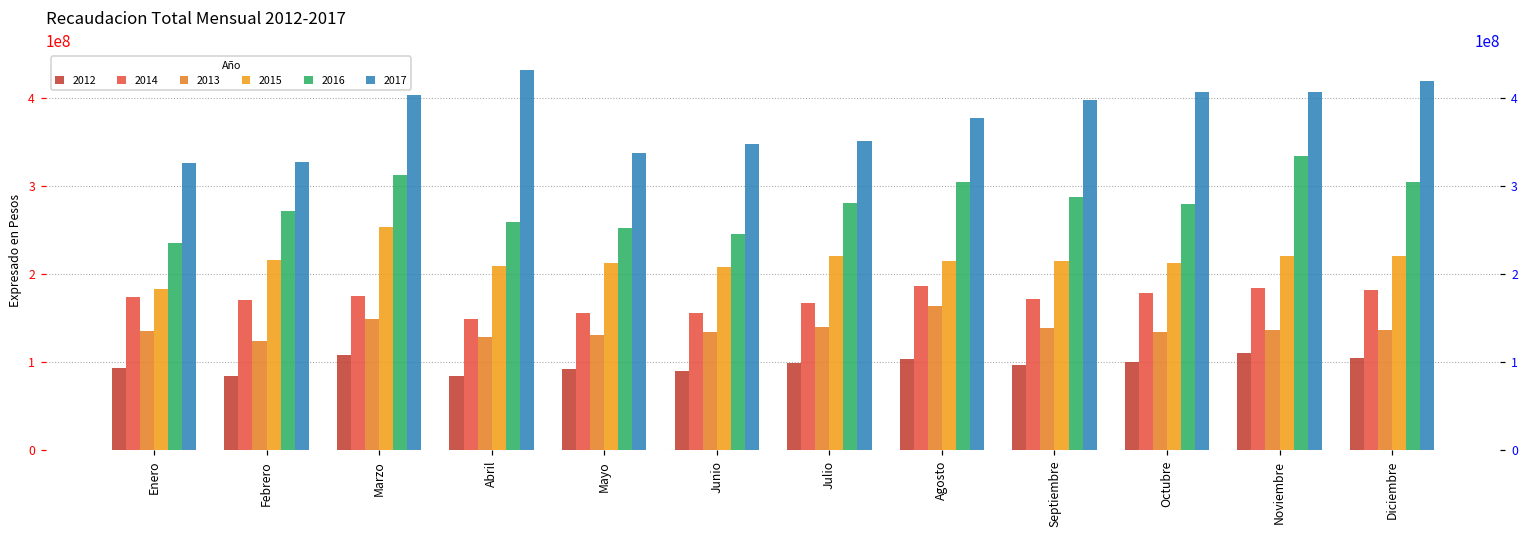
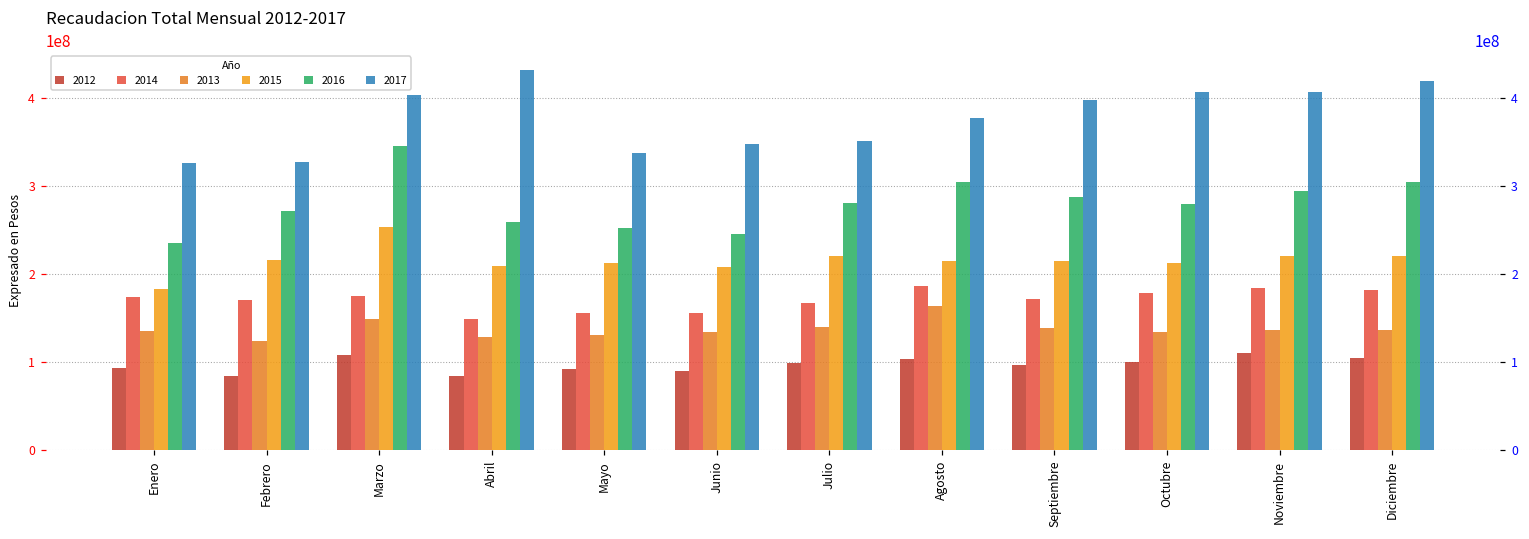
  {
    "2016": {
      "Enero": 230000000,
      "Febrero": 270000000,
-     "Marzo": 310000000,
+     "Marzo": 340000000,
      "Abril": 260000000,
      "Mayo": 250000000,
      "Junio": 240000000,
      "Julio": 280000000,
      "Agosto": 300000000,
      "Septiembre": 290000000,
      "Octubre": 280000000,
-     "Noviembre": 330000000,
+     "Noviembre": 290000000,
      "Diciembre": 300000000
    },
    "2017": {
      "Enero": 330000000,
      "Febrero": 330000000,
      "Marzo": 400000000,
      "Abril": 430000000,
      "Mayo": 340000000,
      "Junio": 350000000,
      "Julio": 350000000,
      "Agosto": 380000000,
      "Septiembre": 400000000,
      "Octubre": 410000000,
      "Noviembre": 410000000,
      "Diciembre": 420000000
    }
  }
